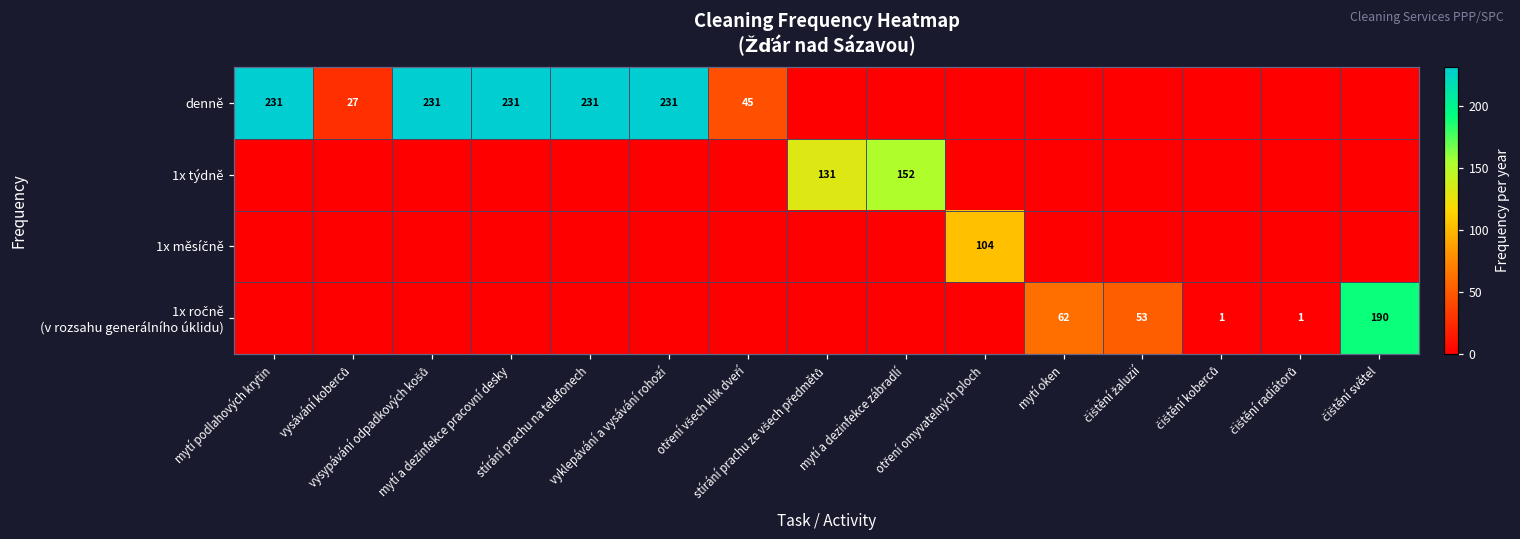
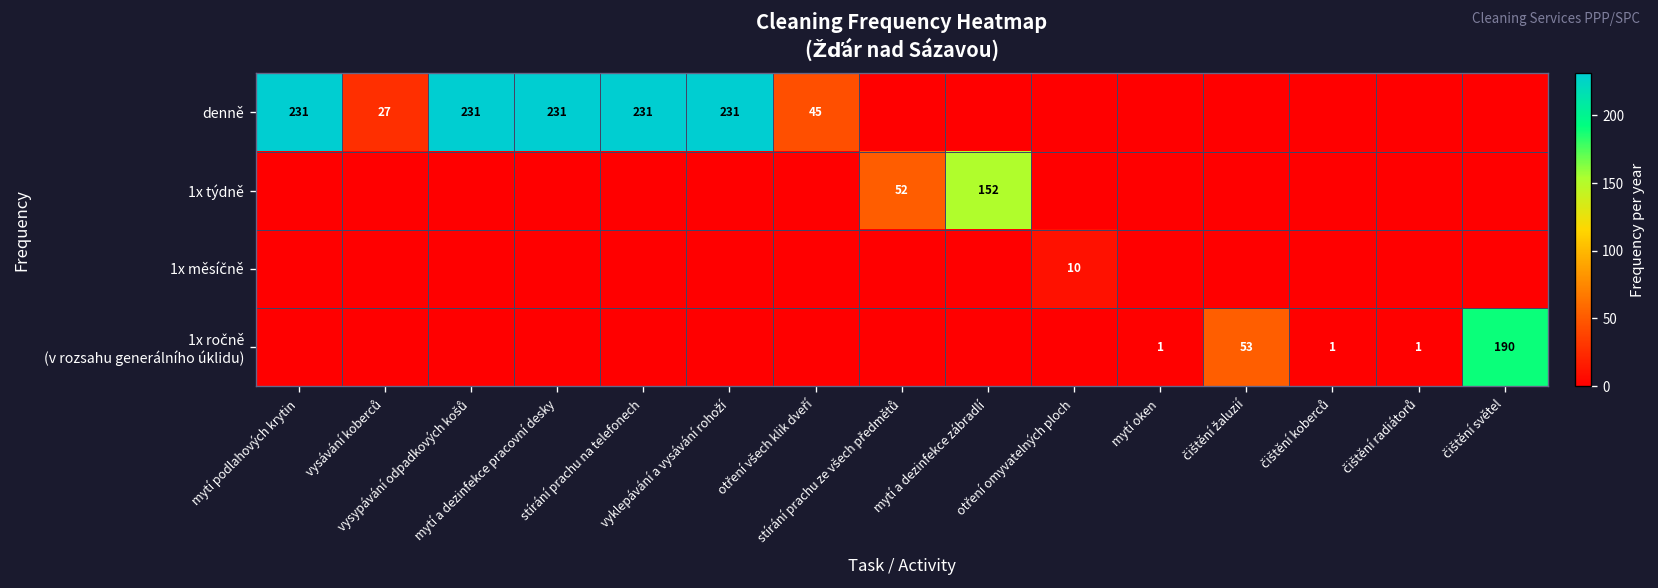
  {
    "denně": {
      "mytí podlahových krytin": 231,
      "vysávání koberců": 27,
      "vysypávání odpadkových košů": 231,
      "mytí a dezinfekce pracovní desky": 231,
      "stírání prachu na telefonech": 231,
      "vyklepávání a vysávání rohoží": 231,
      "otření všech klik dveří": 45
    },
    "1x týdně": {
-     "stírání prachu ze všech předmětů": 131,
+     "stírání prachu ze všech předmětů": 52,
      "mytí a dezinfekce zábradlí": 152
    },
    "1x měsíčně": {
-     "otření omyvatelných ploch": 104
+     "otření omyvatelných ploch": 10
    },
    "1x ročně (v rozsahu generálního úklidu)": {
-     "mytí oken": 62,
+     "mytí oken": 1,
      "čištění žaluzií": 53,
      "čištění koberců": 1,
      "čištění radiátorů": 1,
      "čištění světel": 190
    }
  }
